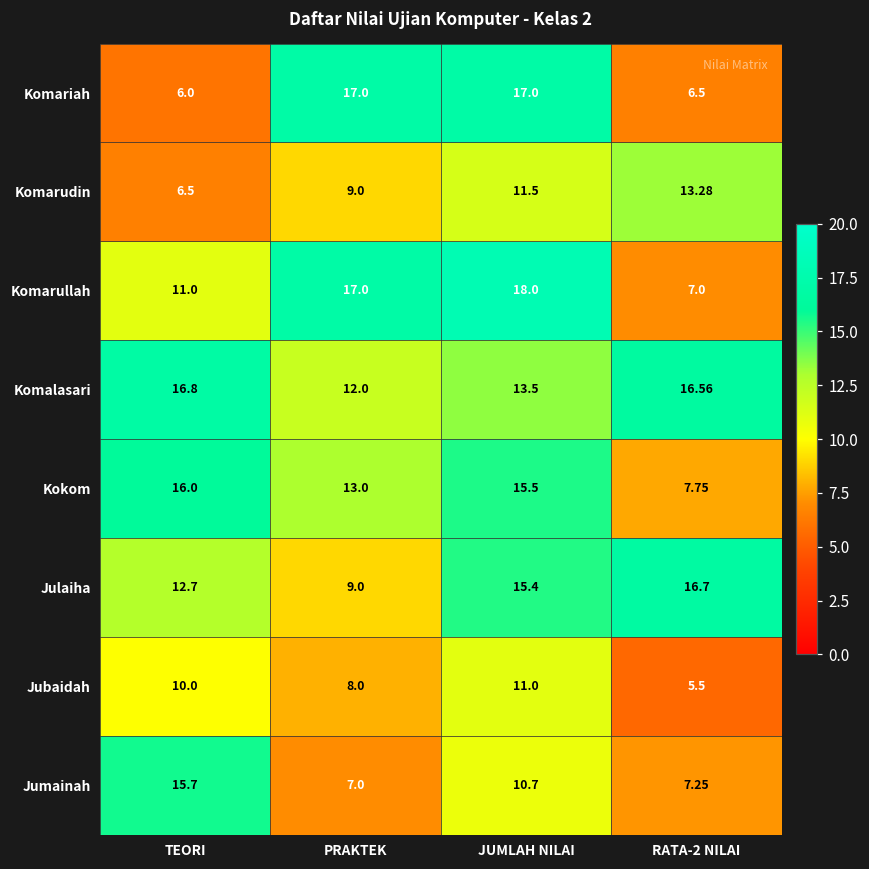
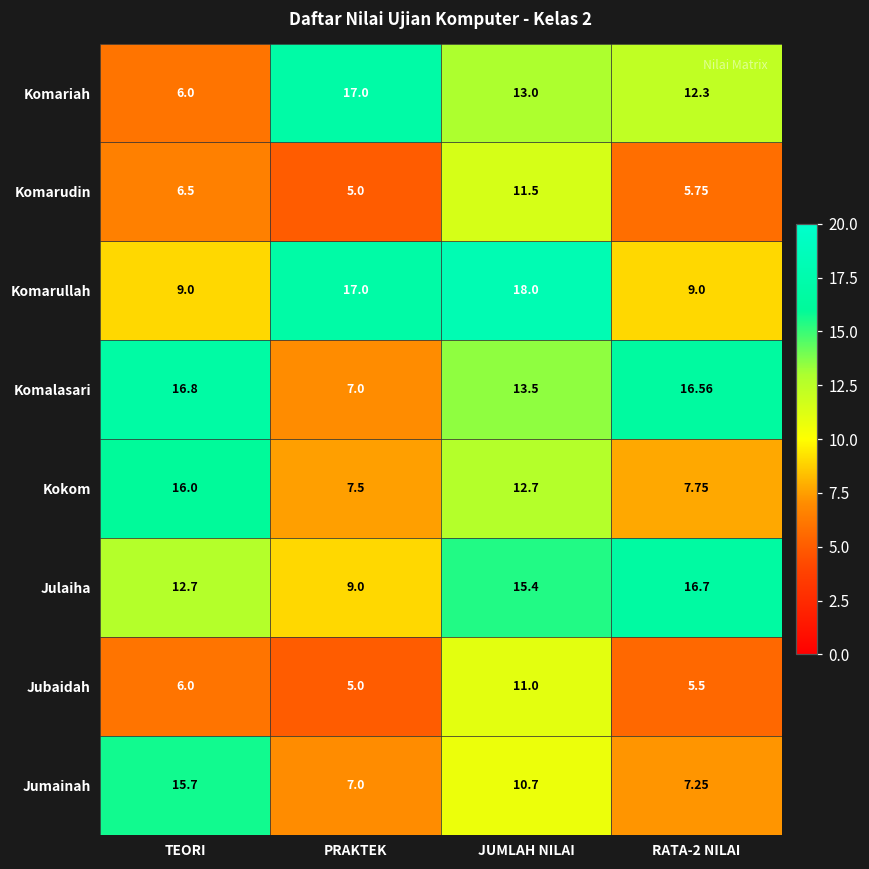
  {
    "Komariah": {
      "TEORI": 6.0,
      "PRAKTEK": 17.0,
-     "JUMLAH NILAI": 17.0,
-     "RATA-2 NILAI": 6.5
+     "JUMLAH NILAI": 13.0,
+     "RATA-2 NILAI": 12.3
    },
    "Komarudin": {
      "TEORI": 6.5,
-     "PRAKTEK": 9.0,
+     "PRAKTEK": 5.0,
      "JUMLAH NILAI": 11.5,
-     "RATA-2 NILAI": 13.28
+     "RATA-2 NILAI": 5.75
    },
    "Komarullah": {
-     "TEORI": 11.0,
+     "TEORI": 9.0,
      "PRAKTEK": 17.0,
      "JUMLAH NILAI": 18.0,
-     "RATA-2 NILAI": 7.0
+     "RATA-2 NILAI": 9.0
    },
    "Komalasari": {
      "TEORI": 16.8,
-     "PRAKTEK": 12.0,
+     "PRAKTEK": 7.0,
      "JUMLAH NILAI": 13.5,
      "RATA-2 NILAI": 16.56
    },
    "Kokom": {
      "TEORI": 16.0,
-     "PRAKTEK": 13.0,
-     "JUMLAH NILAI": 15.5,
+     "PRAKTEK": 7.5,
+     "JUMLAH NILAI": 12.7,
      "RATA-2 NILAI": 7.75
    },
    "Julaiha": {
      "TEORI": 12.7,
      "PRAKTEK": 9.0,
      "JUMLAH NILAI": 15.4,
      "RATA-2 NILAI": 16.7
    },
    "Jubaidah": {
-     "TEORI": 10.0,
-     "PRAKTEK": 8.0,
+     "TEORI": 6.0,
+     "PRAKTEK": 5.0,
      "JUMLAH NILAI": 11.0,
      "RATA-2 NILAI": 5.5
    },
    "Jumainah": {
      "TEORI": 15.7,
      "PRAKTEK": 7.0,
      "JUMLAH NILAI": 10.7,
      "RATA-2 NILAI": 7.25
    }
  }
